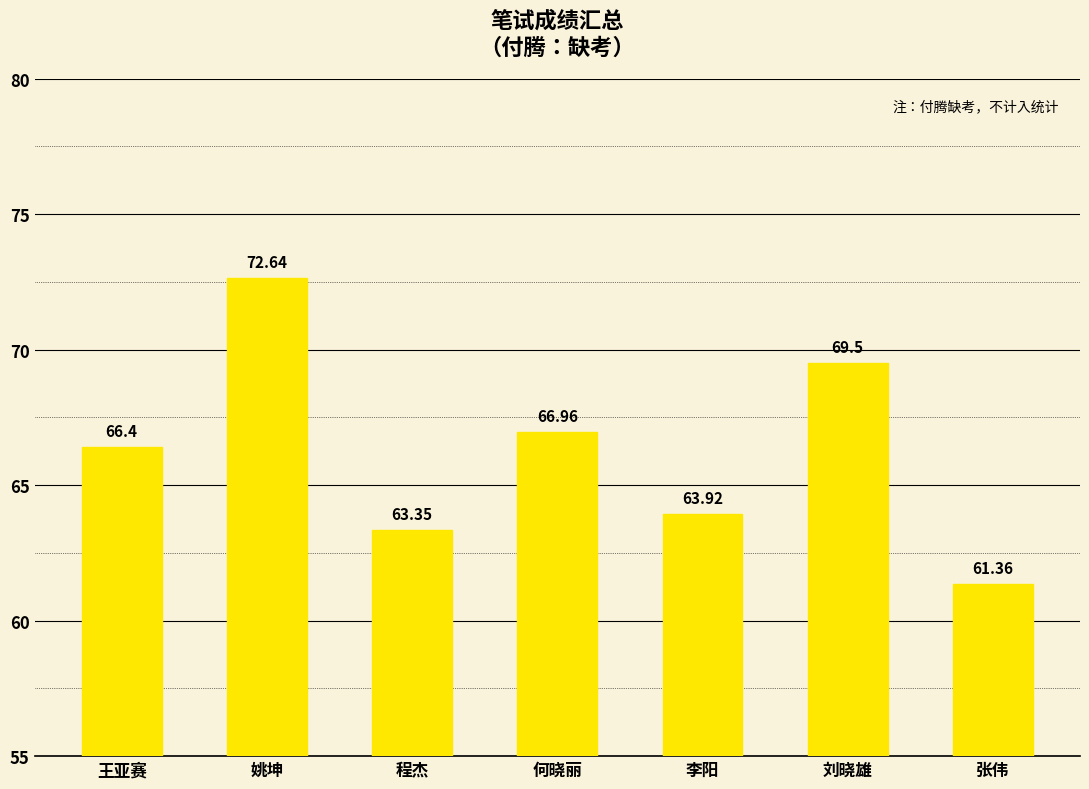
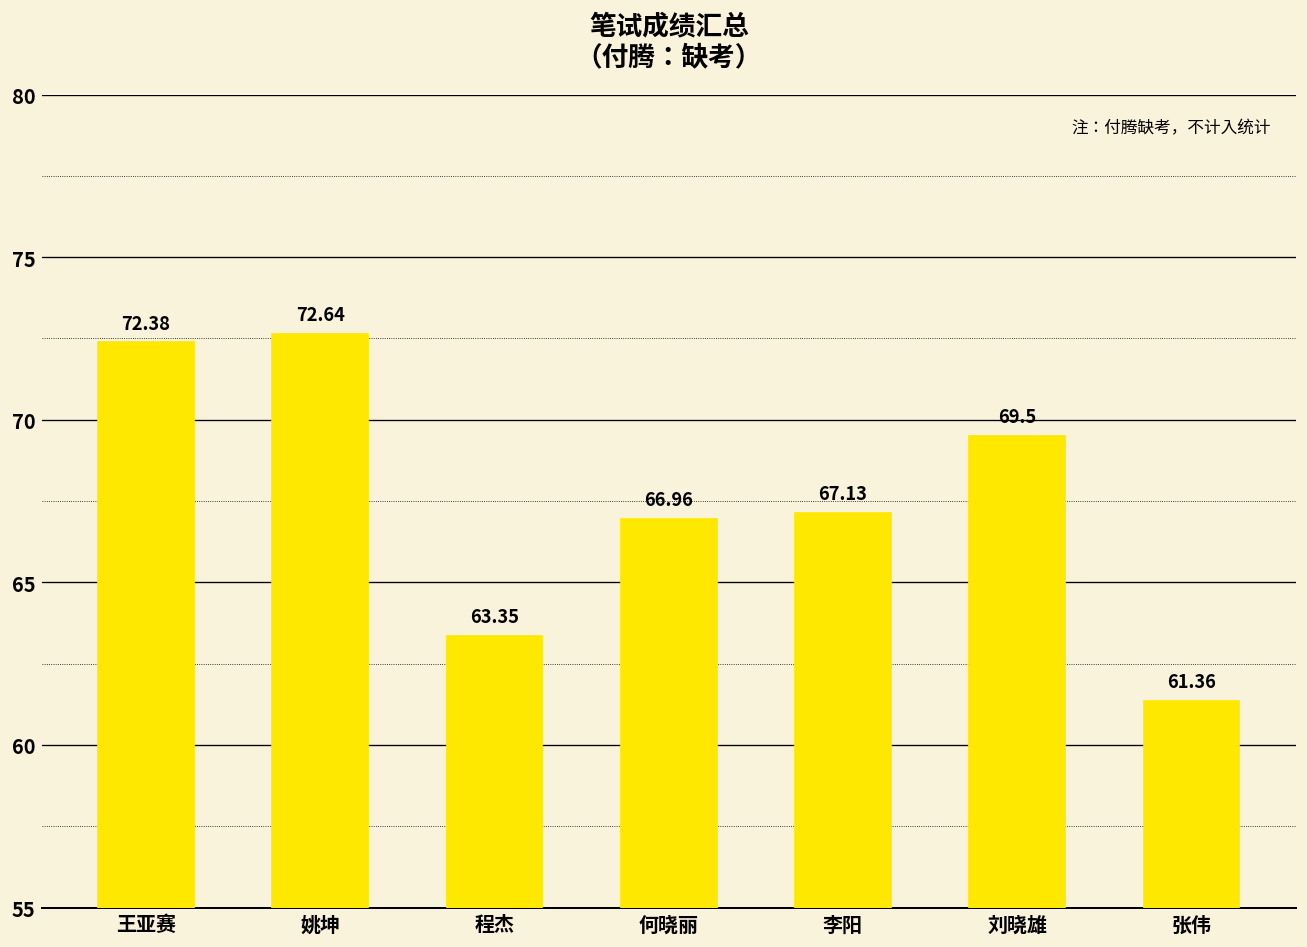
  {
-   "王亚赛": 66.4,
+   "王亚赛": 72.38,
    "姚坤": 72.64,
    "程杰": 63.35,
    "何晓丽": 66.96,
-   "李阳": 63.92,
+   "李阳": 67.13,
    "刘晓雄": 69.5,
    "张伟": 61.36
  }
